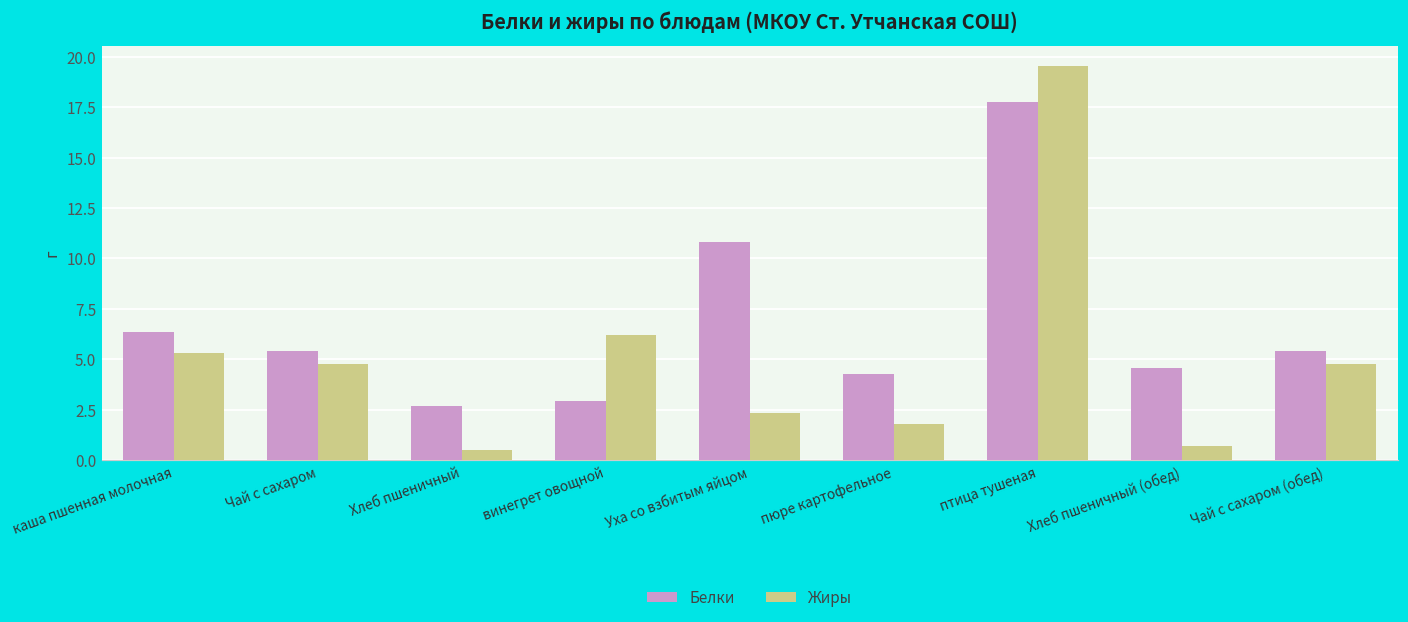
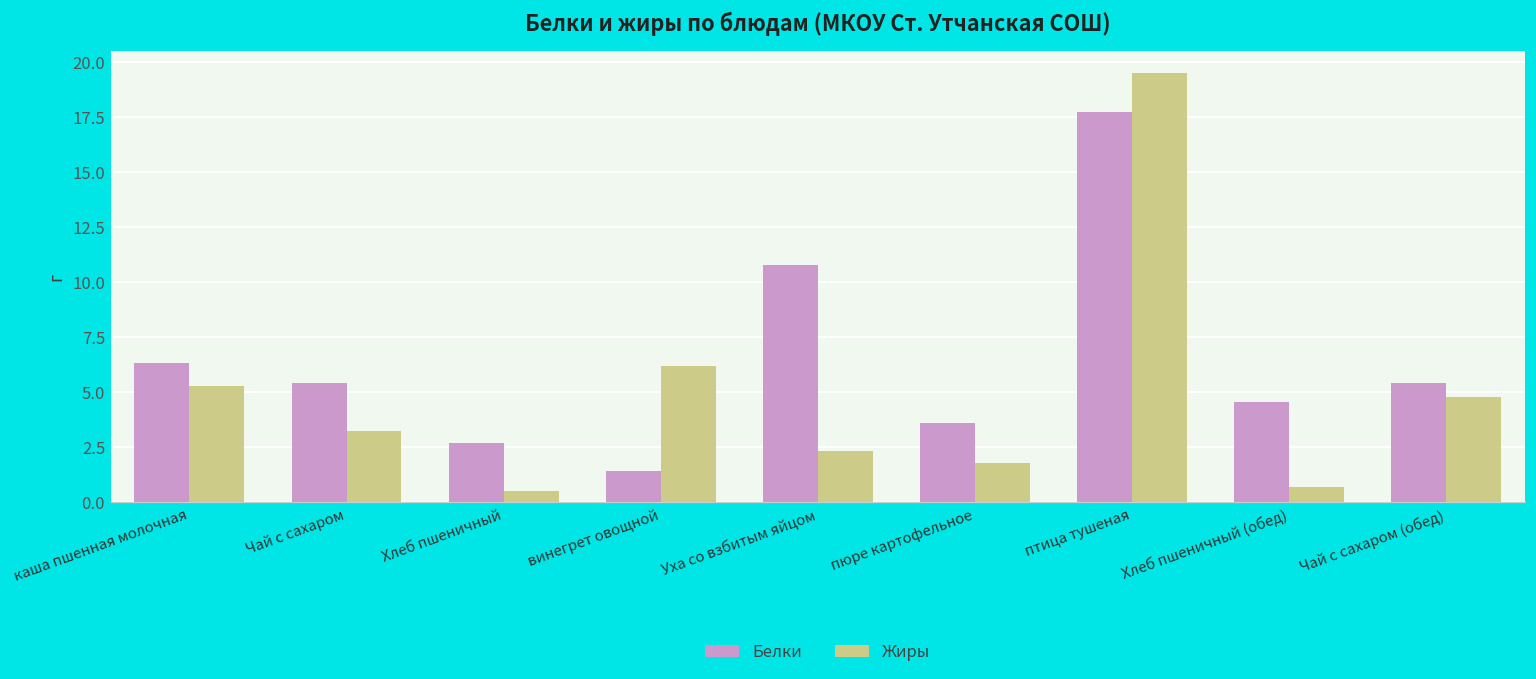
  {
    "Белки": {
      "каша пшенная молочная": 6.4,
      "Чай с сахаром": 5.4,
      "Хлеб пшеничный": 2.7,
-     "винегрет овощной": 2.9,
+     "винегрет овощной": 1.4,
      "Уха со взбитым яйцом": 10.8,
-     "пюре картофельное": 4.3,
+     "пюре картофельное": 3.6,
      "птица тушеная": 17.8,
      "Хлеб пшеничный (обед)": 4.6,
      "Чай с сахаром (обед)": 5.4
    },
    "Жиры": {
      "каша пшенная молочная": 5.3,
-     "Чай с сахаром": 4.8,
+     "Чай с сахаром": 3.2,
      "Хлеб пшеничный": 0.5,
      "винегрет овощной": 6.2,
      "Уха со взбитым яйцом": 2.3,
      "пюре картофельное": 1.8,
      "птица тушеная": 19.5,
      "Хлеб пшеничный (обед)": 0.7,
      "Чай с сахаром (обед)": 4.8
    }
  }
